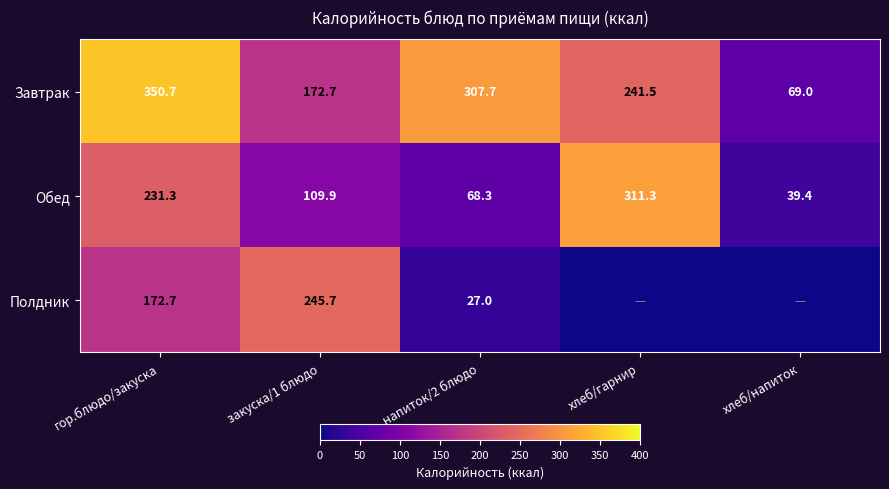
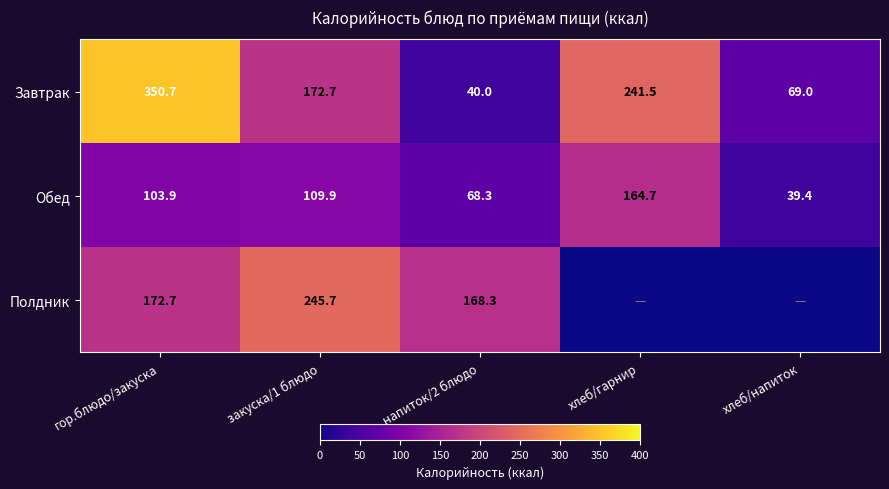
  {
    "Завтрак": {
      "гор.блюдо/закуска": 350.7,
      "закуска/1 блюдо": 172.7,
-     "напиток/2 блюдо": 307.7,
+     "напиток/2 блюдо": 40.0,
      "хлеб/гарнир": 241.5,
      "хлеб/напиток": 69.0
    },
    "Обед": {
-     "гор.блюдо/закуска": 231.3,
+     "гор.блюдо/закуска": 103.9,
      "закуска/1 блюдо": 109.9,
      "напиток/2 блюдо": 68.3,
-     "хлеб/гарнир": 311.3,
+     "хлеб/гарнир": 164.7,
      "хлеб/напиток": 39.4
    },
    "Полдник": {
      "гор.блюдо/закуска": 172.7,
      "закуска/1 блюдо": 245.7,
-     "напиток/2 блюдо": 27.0
+     "напиток/2 блюдо": 168.3
    }
  }
